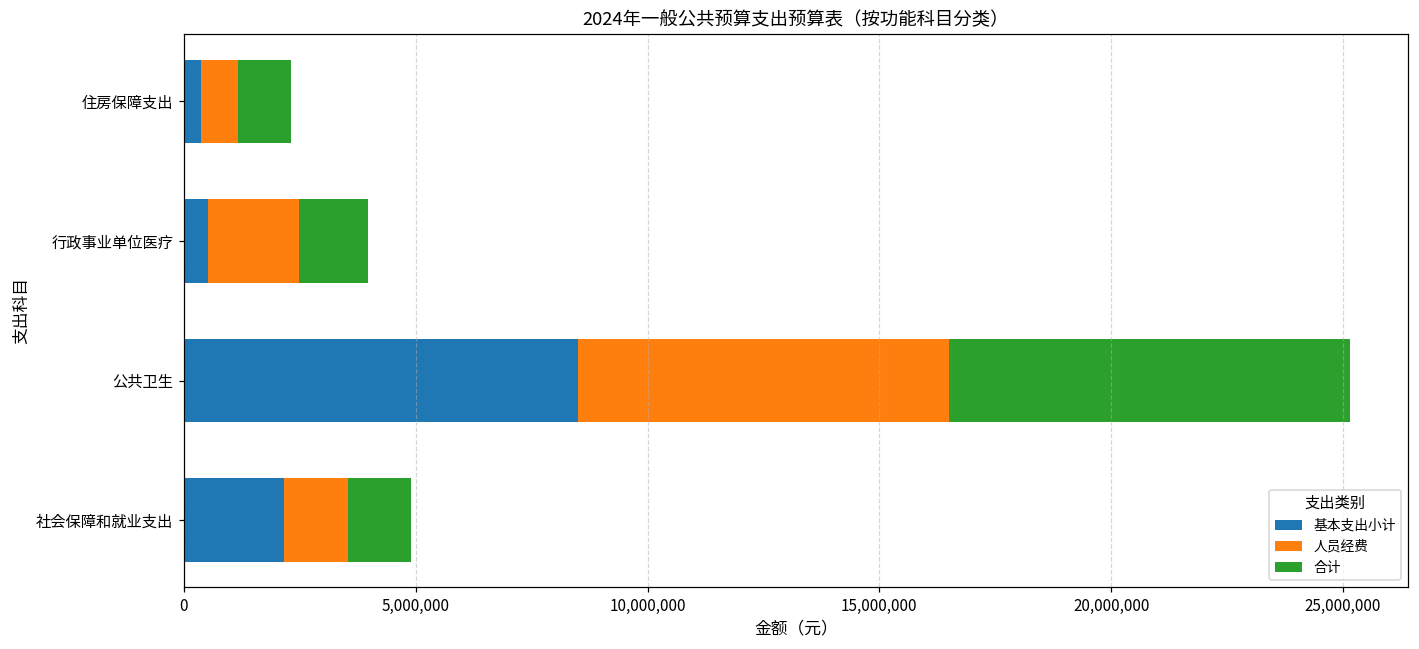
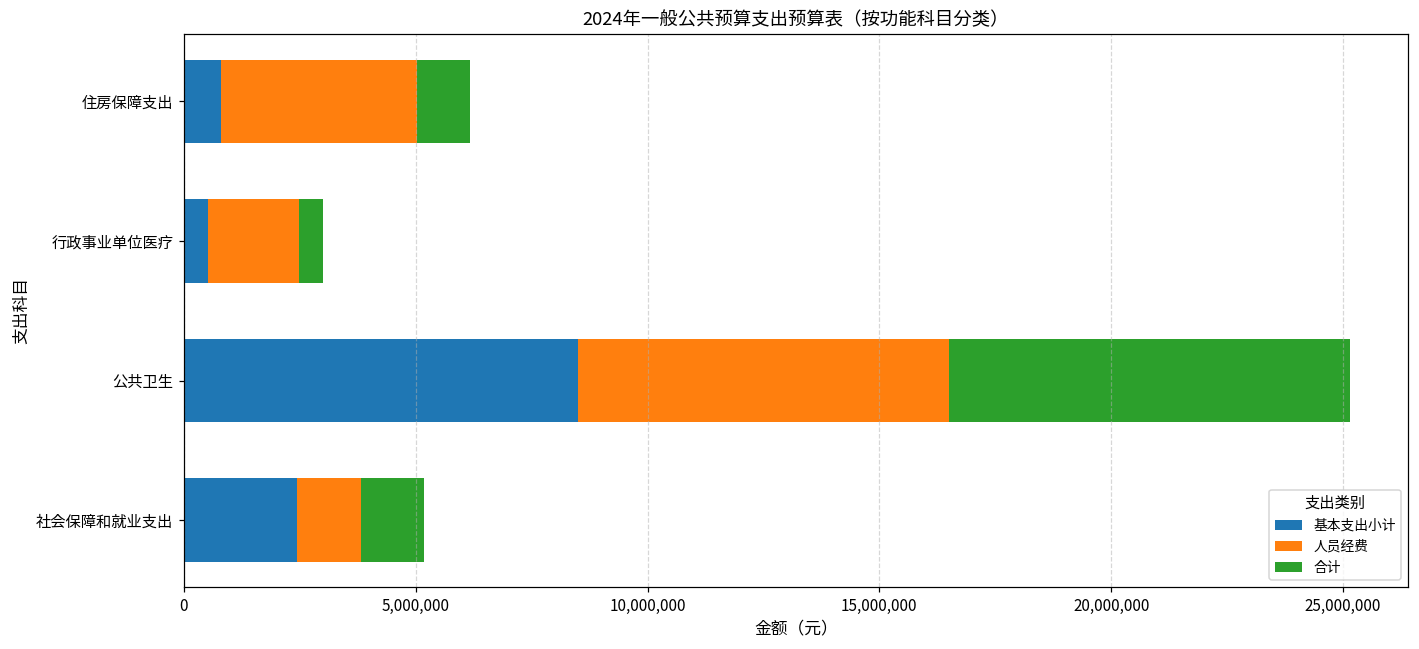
  {
    "基本支出小计": {
-     "住房保障支出": "400,000",
+     "住房保障支出": "800,000",
      "行政事业单位医疗": "500,000",
      "公共卫生": "8,500,000",
-     "社会保障和就业支出": "2,200,000"
+     "社会保障和就业支出": "2,400,000"
    },
    "人员经费": {
-     "住房保障支出": "800,000",
+     "住房保障支出": "4,200,000",
      "行政事业单位医疗": "2,000,000",
      "公共卫生": "8,000,000",
      "社会保障和就业支出": "1,400,000"
    },
    "合计": {
      "住房保障支出": "1,100,000",
-     "行政事业单位医疗": "1,500,000",
+     "行政事业单位医疗": "500,000",
      "公共卫生": "8,600,000",
      "社会保障和就业支出": "1,400,000"
    }
  }
